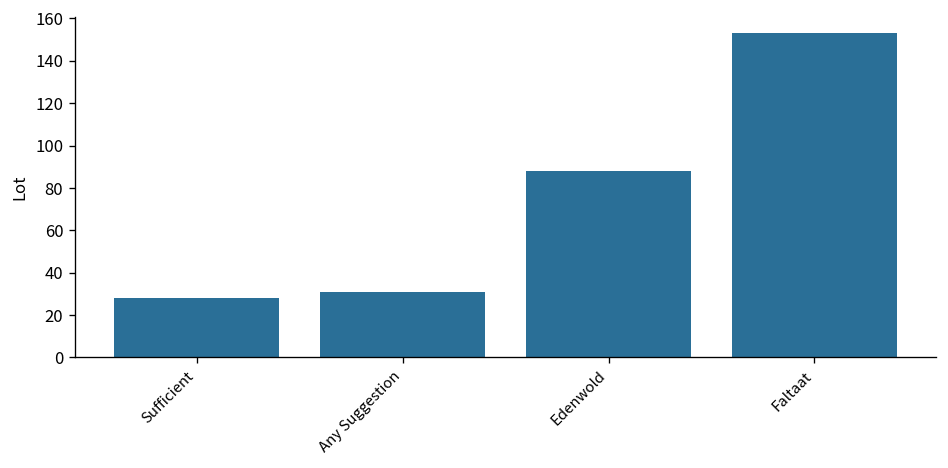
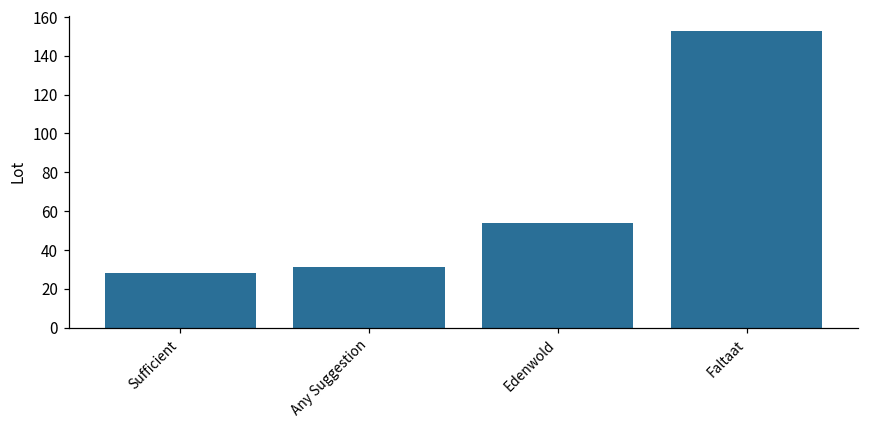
  {
    "Sufficient": 28,
    "Any Suggestion": 31,
-   "Edenwold": 88,
+   "Edenwold": 54,
    "Faltaat": 153
  }
